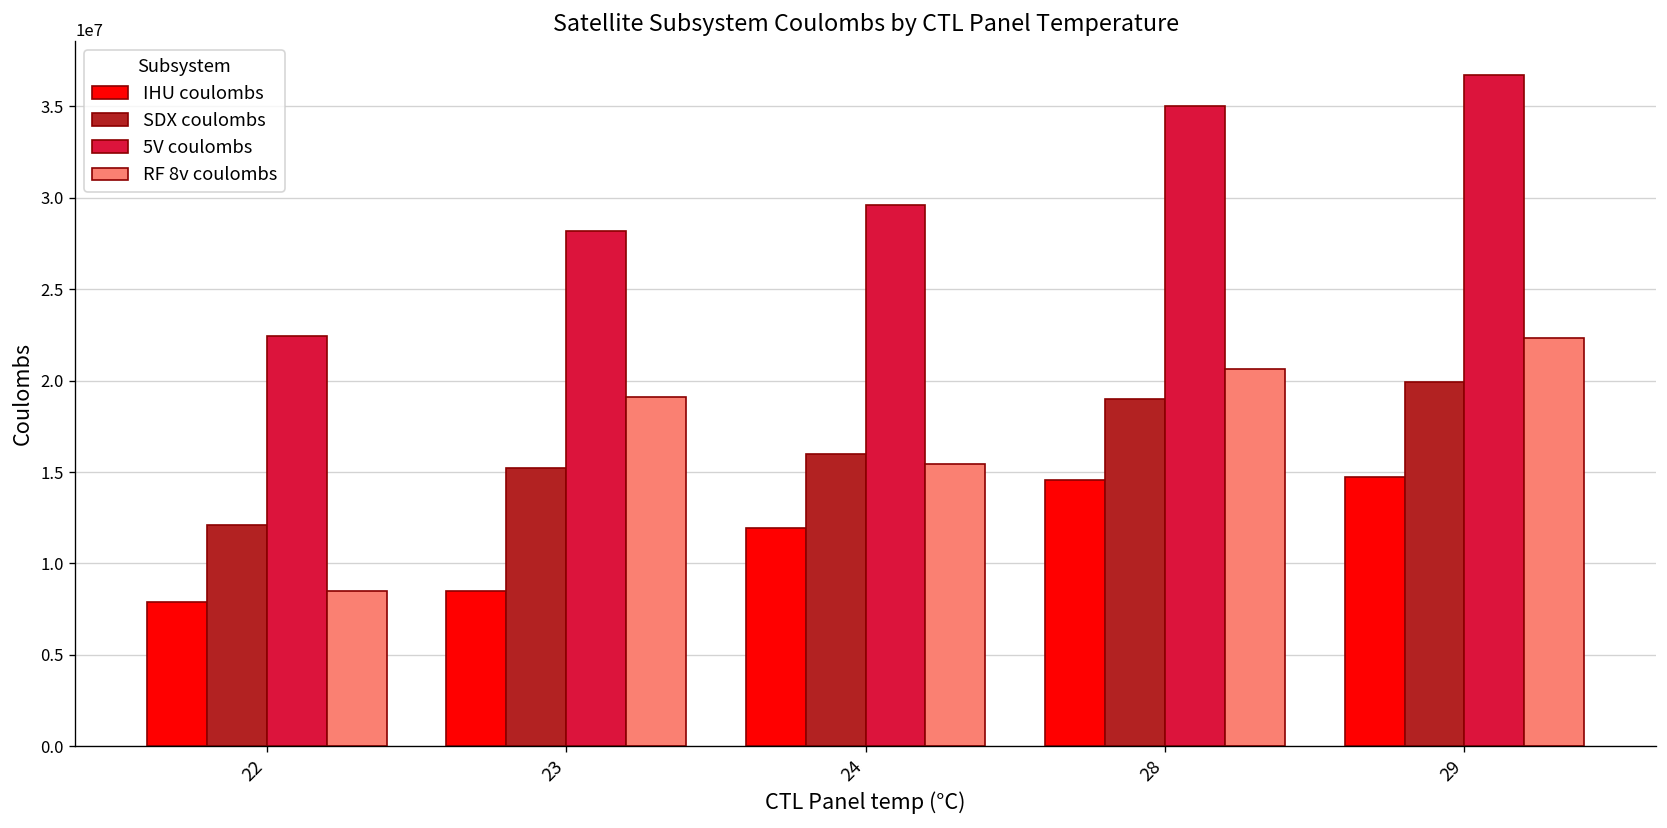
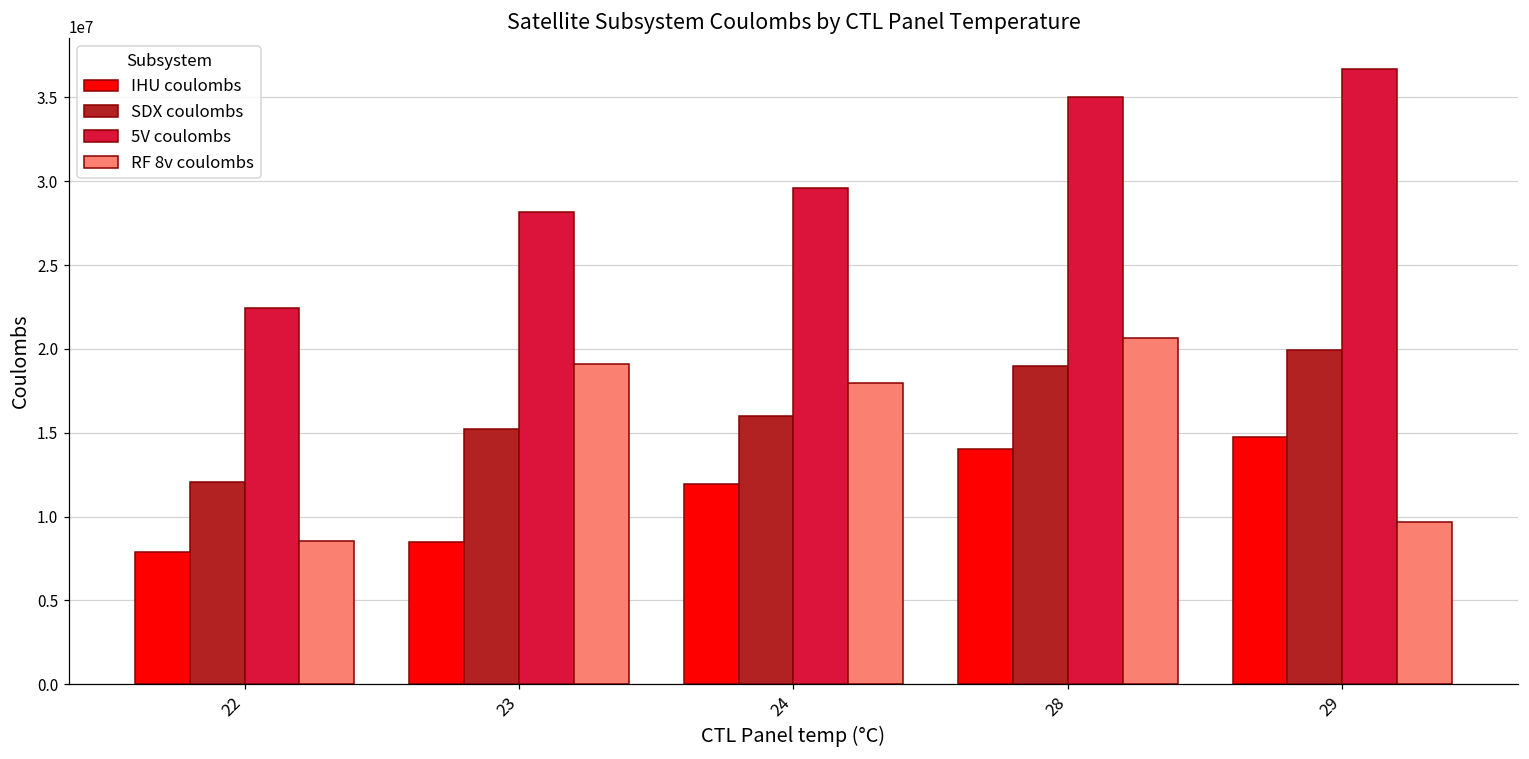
  {
    "IHU coulombs": {
      "22": 7900000,
      "23": 8500000,
      "24": 11900000,
-     "28": 14600000,
+     "28": 14000000,
      "29": 14700000
    },
    "RF 8v coulombs": {
      "22": 8500000,
      "23": 19100000,
-     "24": 15400000,
+     "24": 17900000,
      "28": 20700000,
-     "29": 22300000
+     "29": 9700000
    }
  }
